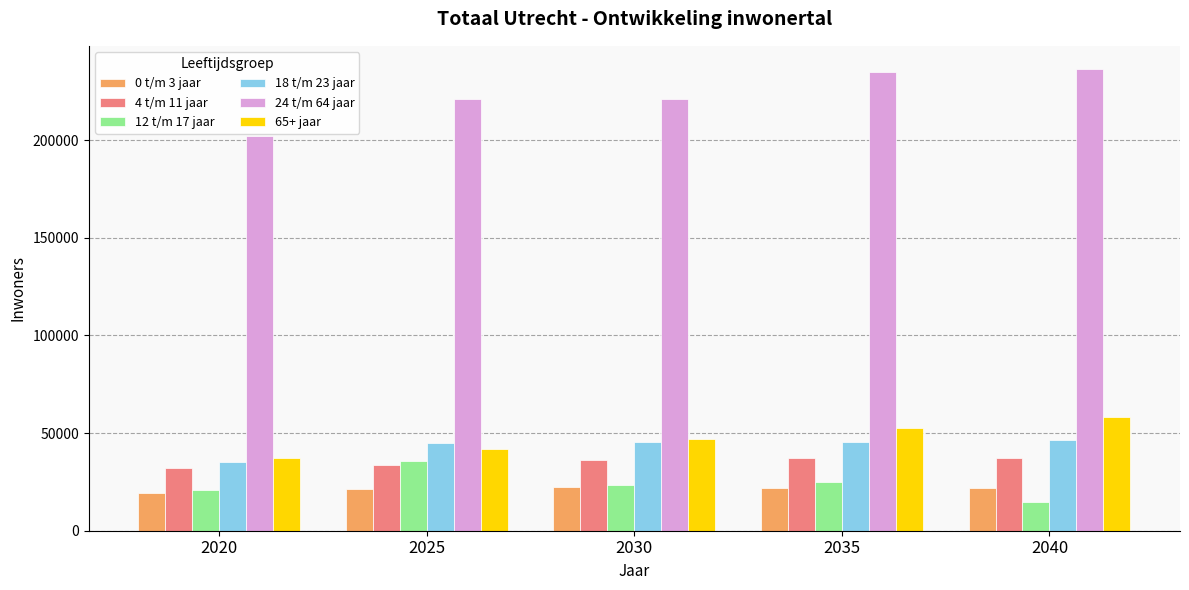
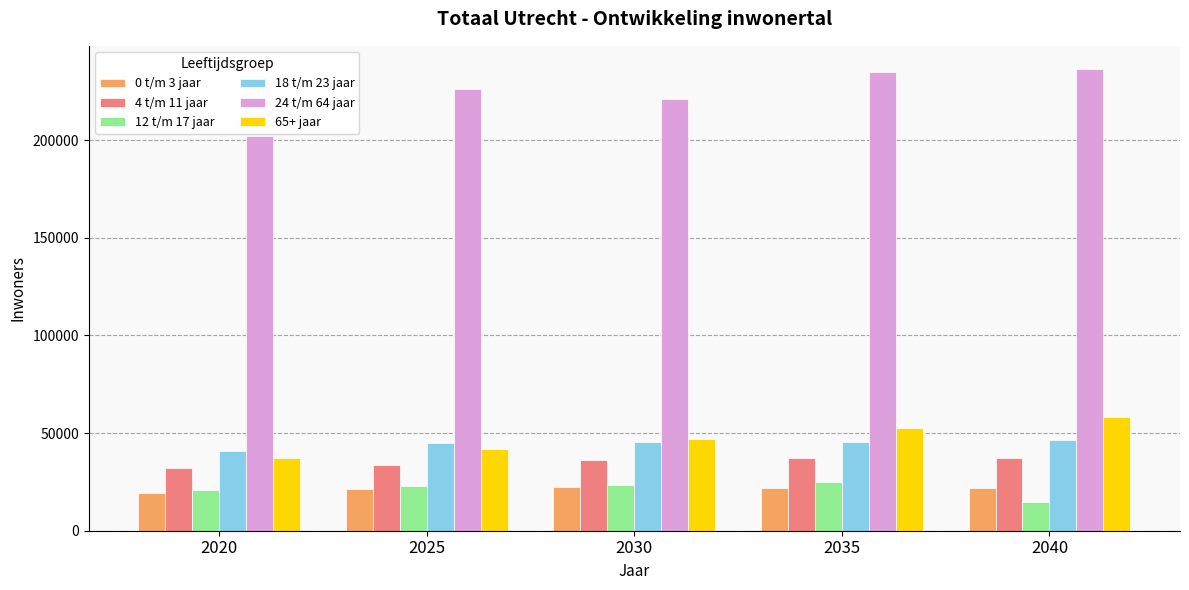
  {
    "12 t/m 17 jaar": {
      "2020": 21000,
-     "2025": 36000,
+     "2025": 23000,
      "2030": 23000,
      "2035": 25000,
      "2040": 15000
    },
    "18 t/m 23 jaar": {
-     "2020": 35000,
+     "2020": 41000,
      "2025": 45000,
      "2030": 46000,
      "2035": 45000,
      "2040": 46000
    },
    "24 t/m 64 jaar": {
      "2020": 202000,
-     "2025": 221000,
+     "2025": 226000,
      "2030": 221000,
      "2035": 235000,
      "2040": 236000
    },
    "65+ jaar": {
      "2020": 37000,
      "2025": 42000,
      "2030": 47000,
      "2035": 52000,
      "2040": 58000
    }
  }
